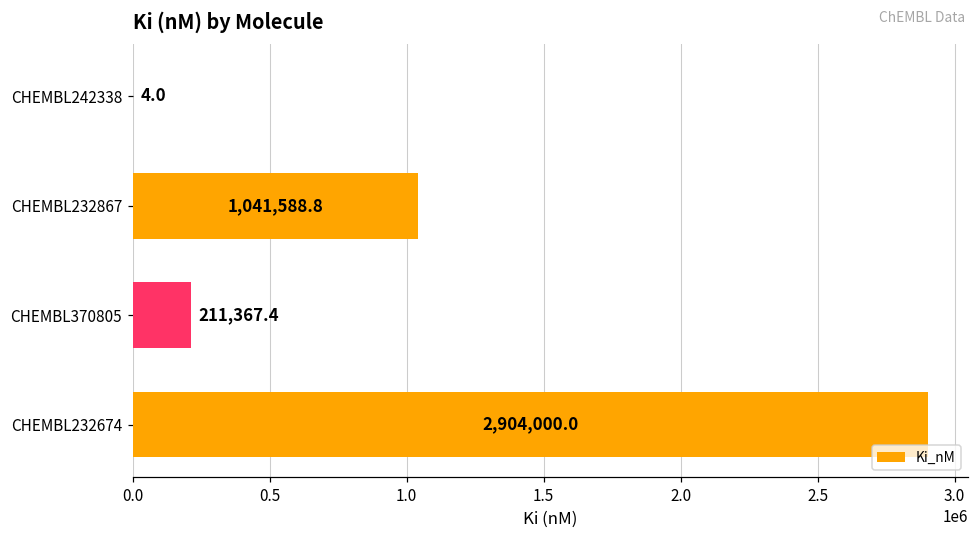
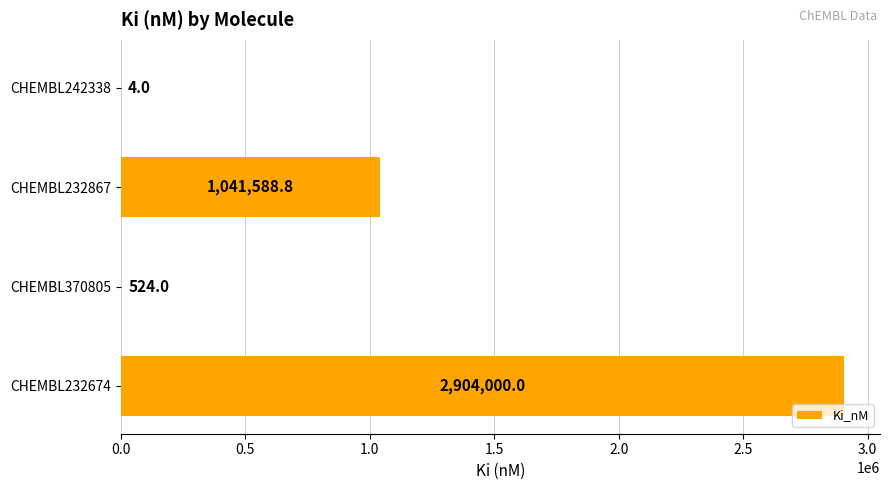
  {
    "CHEMBL242338": "4.0",
    "CHEMBL232867": "1,041,588.8",
-   "CHEMBL370805": "211,367.4",
+   "CHEMBL370805": "524.0",
    "CHEMBL232674": "2,904,000.0"
  }
